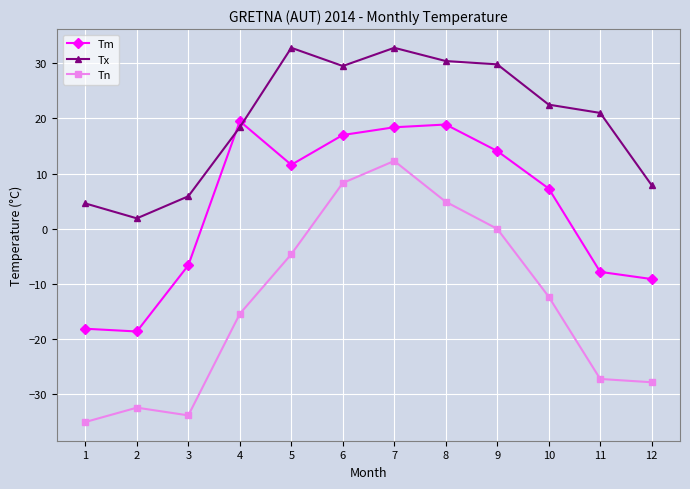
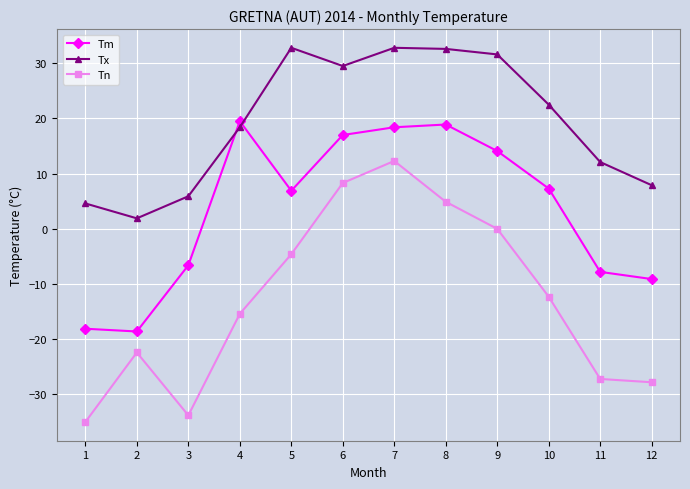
  {
    "Tm": {
      "1": -18,
      "2": -19,
      "3": -7,
      "4": 20,
-     "5": 12,
+     "5": 7,
      "6": 17,
      "7": 18,
      "8": 19,
      "9": 14,
      "10": 7,
      "11": -8,
      "12": -9
    },
    "Tx": {
      "1": 5,
      "2": 2,
      "3": 6,
      "4": 18,
      "5": 33,
      "6": 30,
      "7": 33,
-     "8": 30,
-     "9": 30,
+     "8": 33,
+     "9": 32,
      "10": 23,
-     "11": 21,
+     "11": 12,
      "12": 8
    },
    "Tn": {
      "1": -35,
-     "2": -32,
+     "2": -22,
      "3": -34,
      "4": -15,
      "5": -5,
      "6": 8,
      "7": 12,
      "8": 5,
      "9": 0,
      "10": -12,
      "11": -27,
      "12": -28
    }
  }
